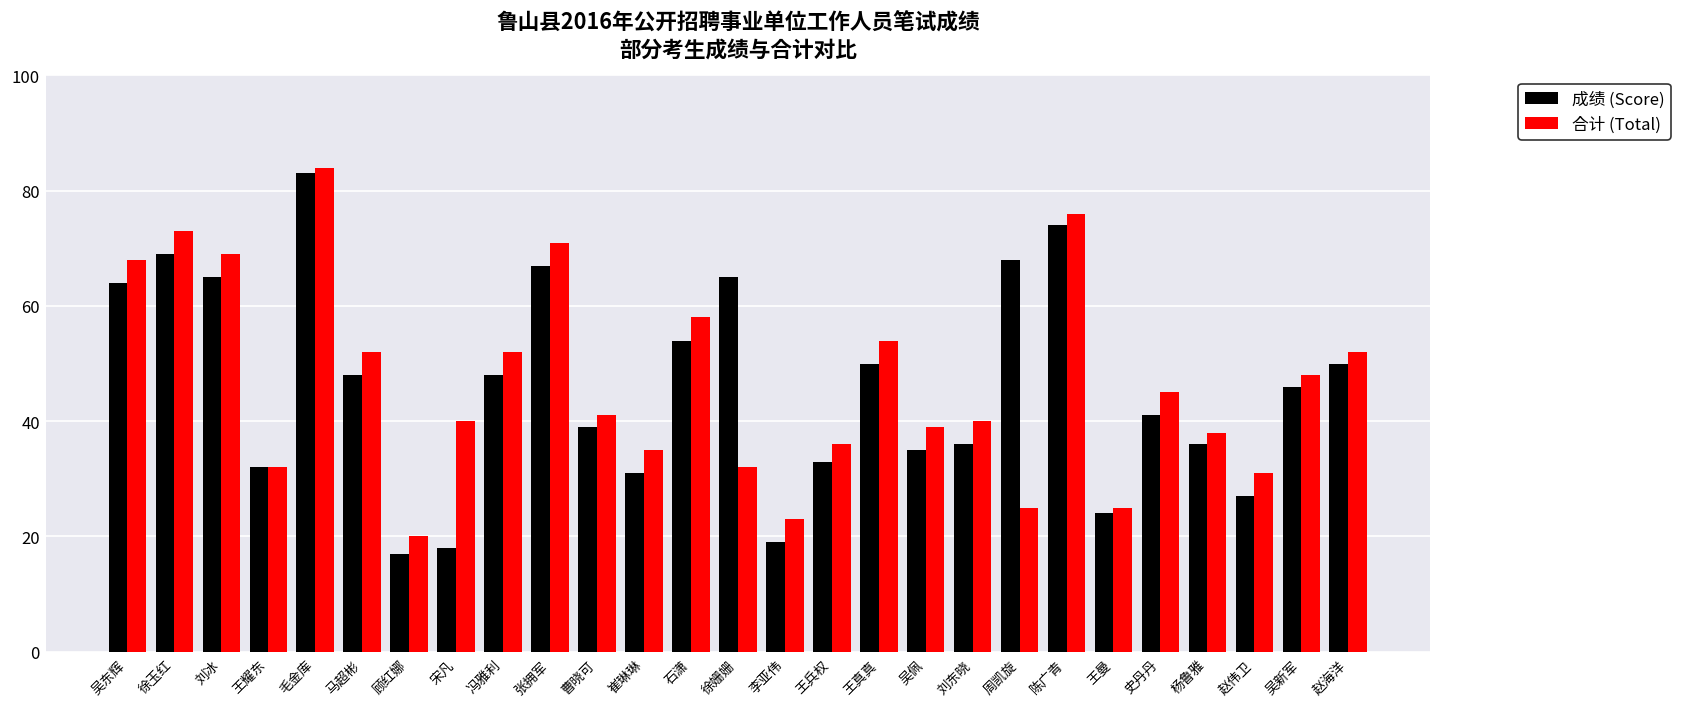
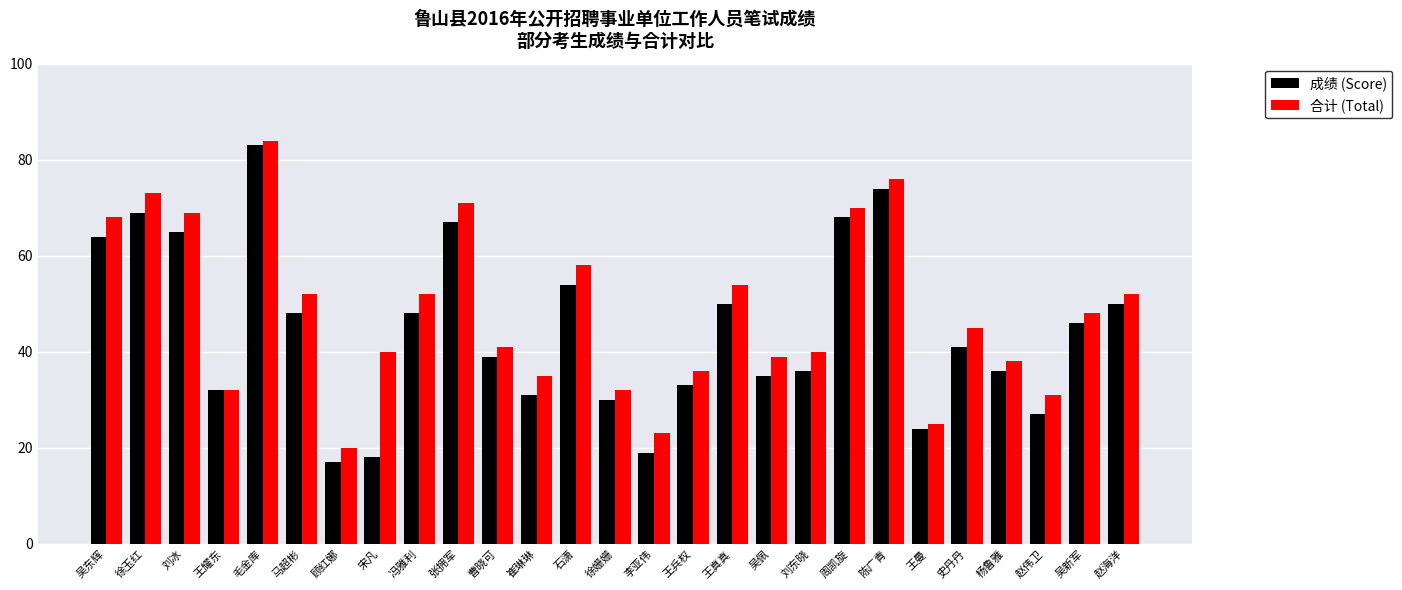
  {
    "成绩 (Score)": {
      "吴东辉": 64,
      "徐玉红": 69,
      "刘冰": 65,
      "王耀东": 32,
      "毛金库": 83,
      "马超彬": 48,
      "顾红娜": 17,
      "宋凡": 18,
      "冯雅利": 48,
      "张拥军": 67,
      "曹晓可": 39,
      "崔琳琳": 31,
      "石潇": 54,
-     "徐姗姗": 65,
+     "徐姗姗": 30,
      "李亚伟": 19,
      "王兵权": 33,
      "王真真": 50,
      "吴佩": 35,
      "刘东晓": 36,
      "周凯旋": 68,
      "陈广青": 74,
      "王曼": 24,
      "史丹丹": 41,
      "杨鲁雅": 36,
      "赵伟卫": 27,
      "吴新军": 46,
      "赵海洋": 50
    },
    "合计 (Total)": {
      "吴东辉": 68,
      "徐玉红": 73,
      "刘冰": 69,
      "王耀东": 32,
      "毛金库": 84,
      "马超彬": 52,
      "顾红娜": 20,
      "宋凡": 40,
      "冯雅利": 52,
      "张拥军": 71,
      "曹晓可": 41,
      "崔琳琳": 35,
      "石潇": 58,
      "徐姗姗": 32,
      "李亚伟": 23,
      "王兵权": 36,
      "王真真": 54,
      "吴佩": 39,
      "刘东晓": 40,
-     "周凯旋": 25,
+     "周凯旋": 70,
      "陈广青": 76,
      "王曼": 25,
      "史丹丹": 45,
      "杨鲁雅": 38,
      "赵伟卫": 31,
      "吴新军": 48,
      "赵海洋": 52
    }
  }
